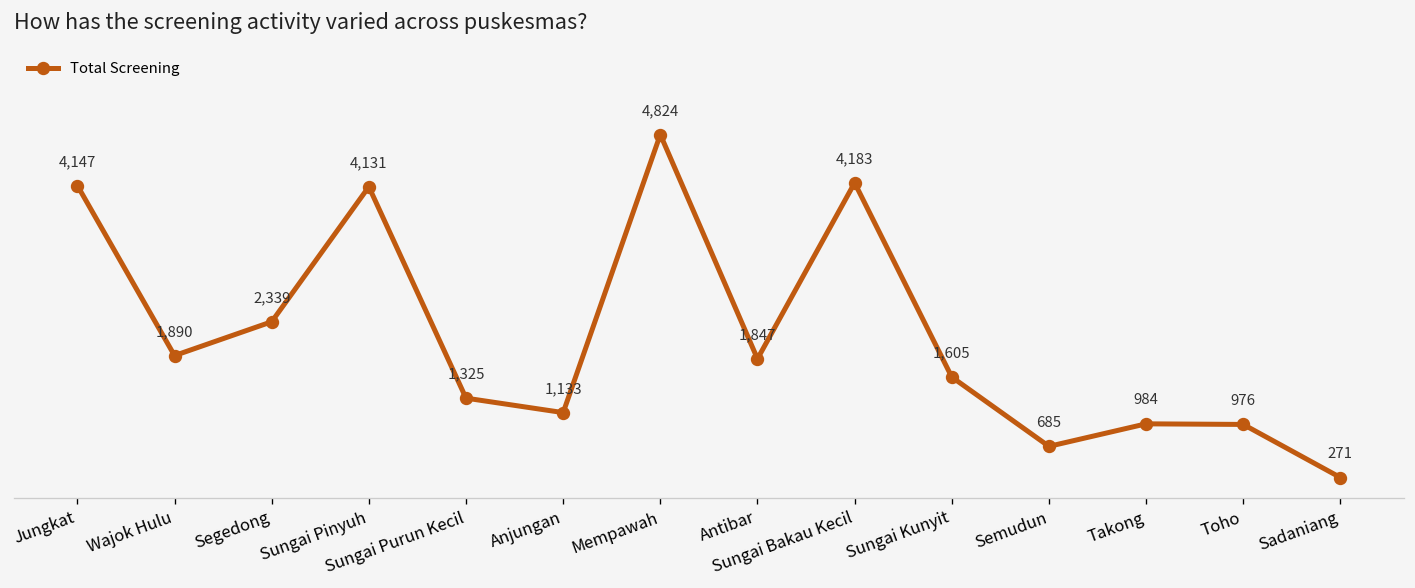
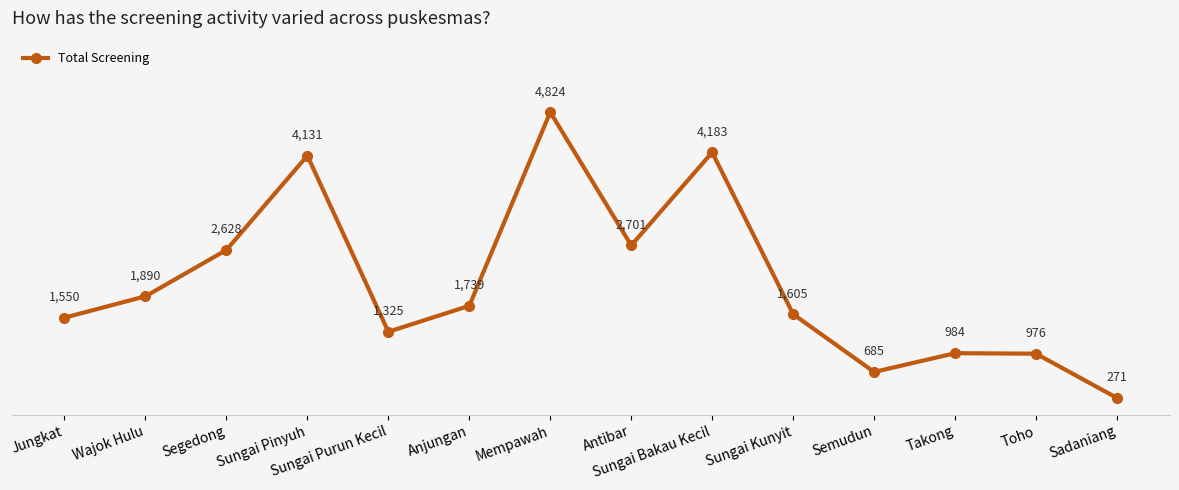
  {
-   "Jungkat": "4,147",
+   "Jungkat": "1,550",
    "Wajok Hulu": "1,890",
-   "Segedong": "2,339",
+   "Segedong": "2,628",
    "Sungai Pinyuh": "4,131",
    "Sungai Purun Kecil": "1,325",
-   "Anjungan": "1,133",
+   "Anjungan": "1,739",
    "Mempawah": "4,824",
-   "Antibar": "1,847",
+   "Antibar": "2,701",
    "Sungai Bakau Kecil": "4,183",
    "Sungai Kunyit": "1,605",
    "Semudun": "685",
    "Takong": "984",
    "Toho": "976",
    "Sadaniang": "271"
  }
